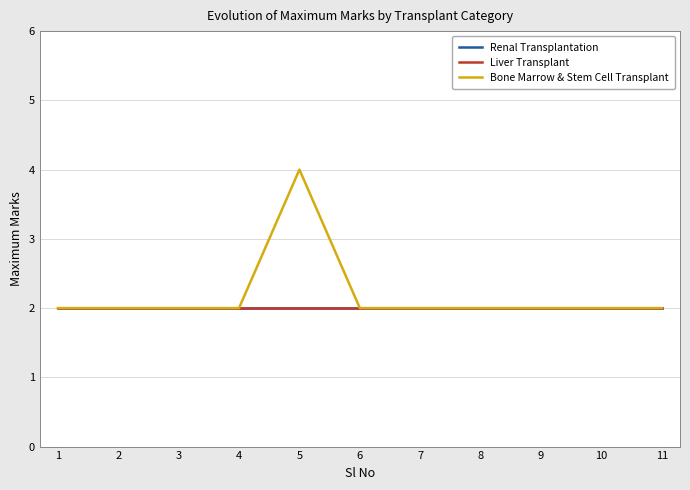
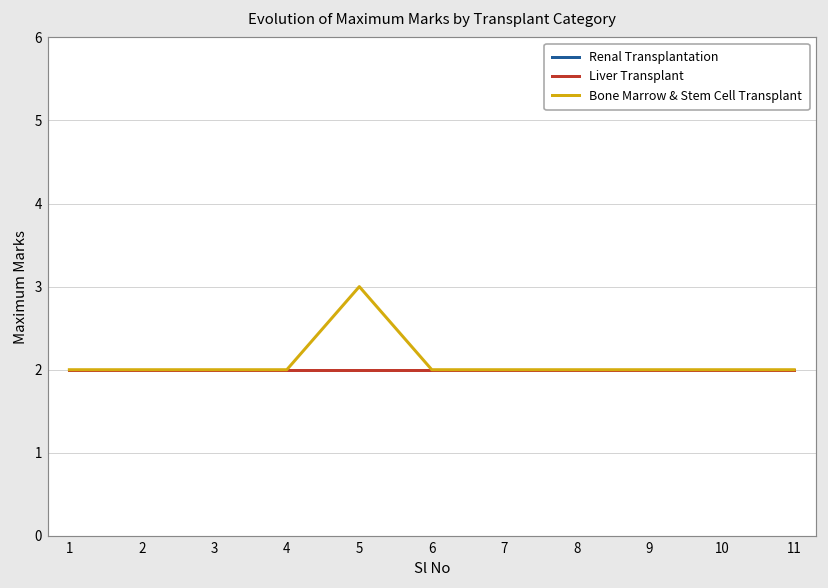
  {
    "Liver Transplant": {
      "5": 2
    },
    "Bone Marrow & Stem Cell Transplant": {
-     "5": 4
+     "5": 3
    }
  }
